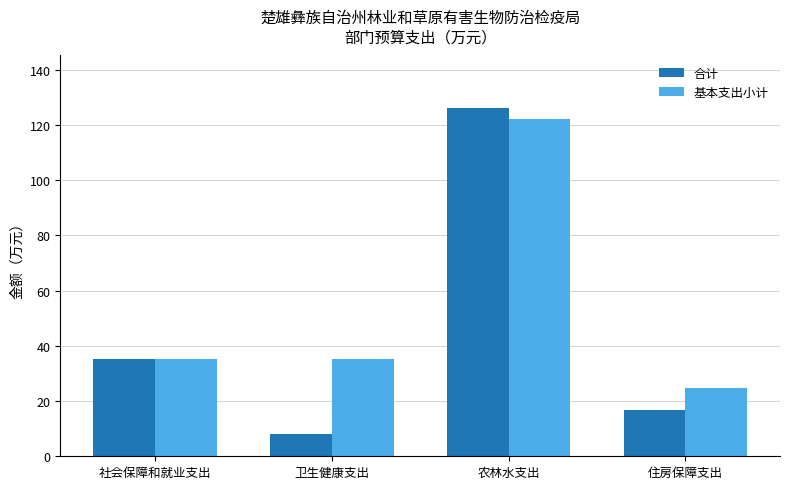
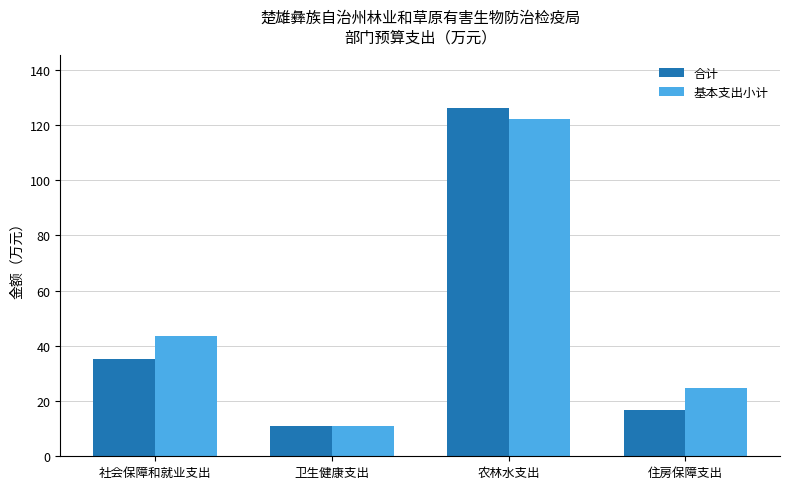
  {
    "合计": {
      "社会保障和就业支出": 35,
-     "卫生健康支出": 8,
+     "卫生健康支出": 11,
      "农林水支出": 126,
      "住房保障支出": 17
    },
    "基本支出小计": {
-     "社会保障和就业支出": 35,
-     "卫生健康支出": 35,
+     "社会保障和就业支出": 44,
+     "卫生健康支出": 11,
      "农林水支出": 122,
      "住房保障支出": 25
    }
  }
